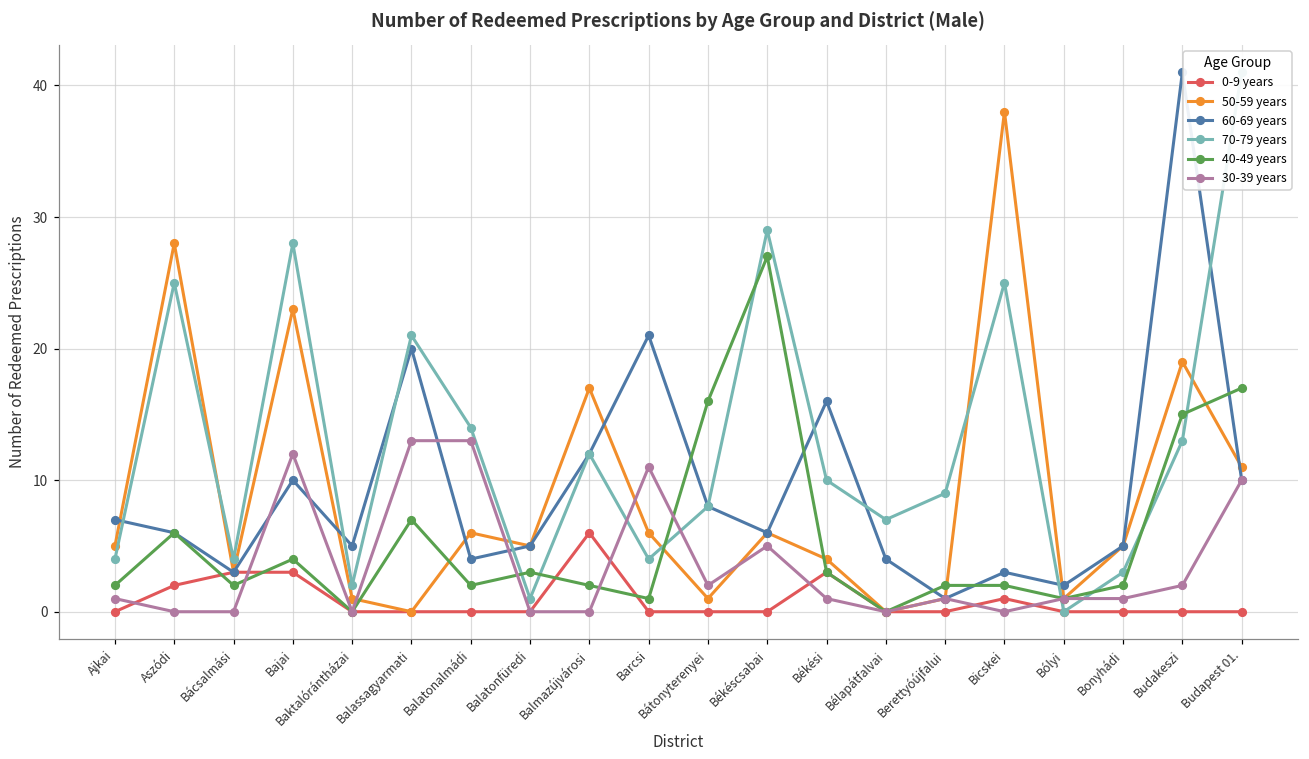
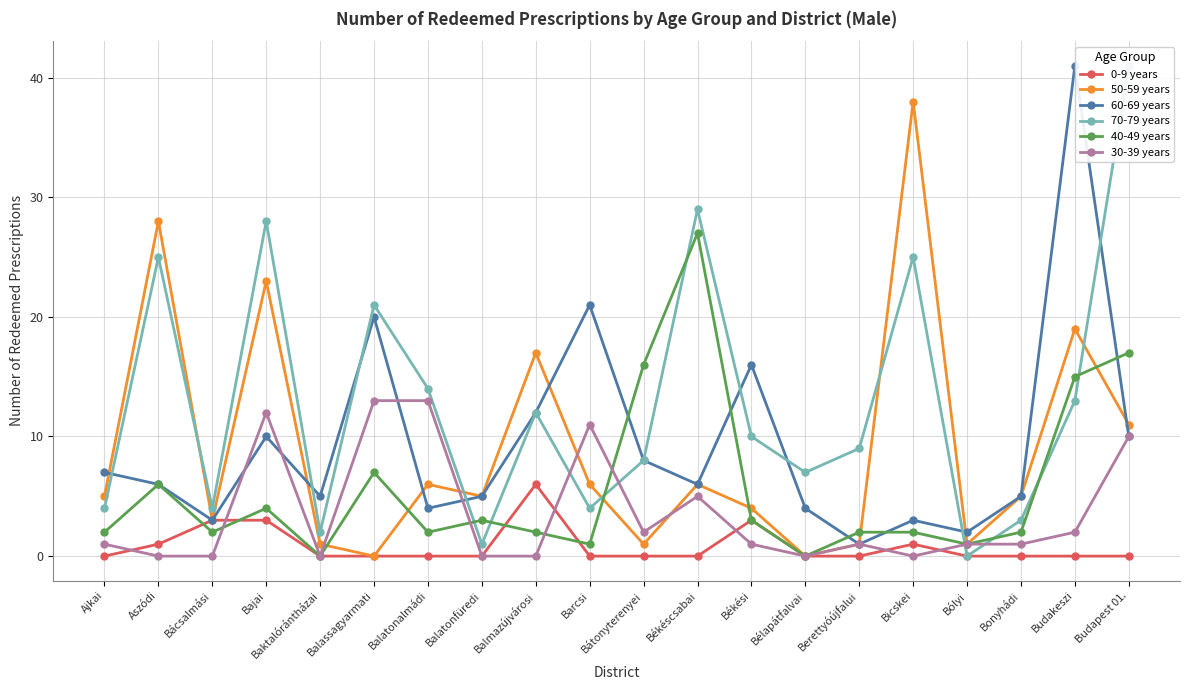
  {
    "0-9 years": {
      "Ajkai": 0,
-     "Aszódi": 2,
+     "Aszódi": 1,
      "Bajai": 3,
      "Balatonalmádi": 0,
      "Balmazújvárosi": 6,
      "Barcsi": 0,
      "Bátonyterenyei": 0,
      "Békéscsabai": 0,
      "Berettyóújfalui": 0,
      "Bicskei": 1,
      "Bonyhádi": 0,
      "Budakeszi": 0,
      "Budapest 01.": 0
    },
    "50-59 years": {
      "Ajkai": 5,
      "Aszódi": 28,
      "Bajai": 23,
      "Baktalórántházai": 1,
      "Balatonalmádi": 6,
      "Balmazújvárosi": 17,
      "Barcsi": 6,
      "Bátonyterenyei": 1,
      "Békési": 4,
      "Bicskei": 38,
      "Budakeszi": 19,
      "Budapest 01.": 11
    },
    "60-69 years": {
      "Ajkai": 7,
      "Bajai": 10,
      "Baktalórántházai": 5,
      "Balassagyarmati": 20,
      "Balatonalmádi": 4,
      "Barcsi": 21,
      "Békési": 16,
      "Bélapátfalvai": 4,
      "Bicskei": 3,
      "Bólyi": 2,
      "Budakeszi": 41
    },
    "70-79 years": {
      "Ajkai": 4,
      "Aszódi": 25,
      "Bácsalmási": 4,
      "Bajai": 28,
      "Baktalórántházai": 2,
      "Balassagyarmati": 21,
      "Balatonalmádi": 14,
      "Balatonfüredi": 1,
      "Barcsi": 4,
      "Békéscsabai": 29,
      "Békési": 10,
      "Bélapátfalvai": 7,
      "Berettyóújfalui": 9,
      "Bicskei": 25,
      "Bonyhádi": 3,
      "Budakeszi": 13
    },
    "40-49 years": {
      "Ajkai": 2,
      "Bácsalmási": 2,
      "Bajai": 4,
      "Balassagyarmati": 7,
      "Balatonalmádi": 2,
      "Balatonfüredi": 3,
      "Balmazújvárosi": 2,
      "Barcsi": 1,
      "Bátonyterenyei": 16,
      "Békéscsabai": 27,
      "Berettyóújfalui": 2,
      "Bicskei": 2,
      "Bonyhádi": 2,
      "Budakeszi": 15,
      "Budapest 01.": 17
    },
    "30-39 years": {
      "Ajkai": 1,
      "Aszódi": 0,
      "Bácsalmási": 0,
      "Bajai": 12,
      "Balassagyarmati": 13,
      "Balatonalmádi": 13,
      "Balmazújvárosi": 0,
      "Barcsi": 11,
      "Bátonyterenyei": 2,
      "Békéscsabai": 5,
      "Békési": 1,
      "Bicskei": 0,
      "Bonyhádi": 1,
      "Budakeszi": 2
    }
  }
